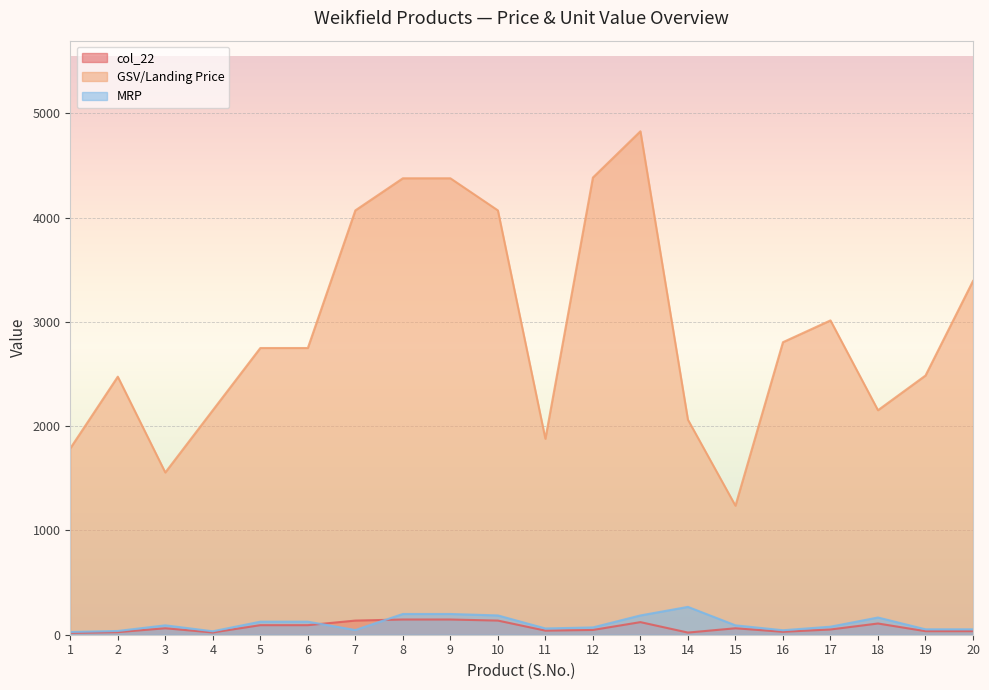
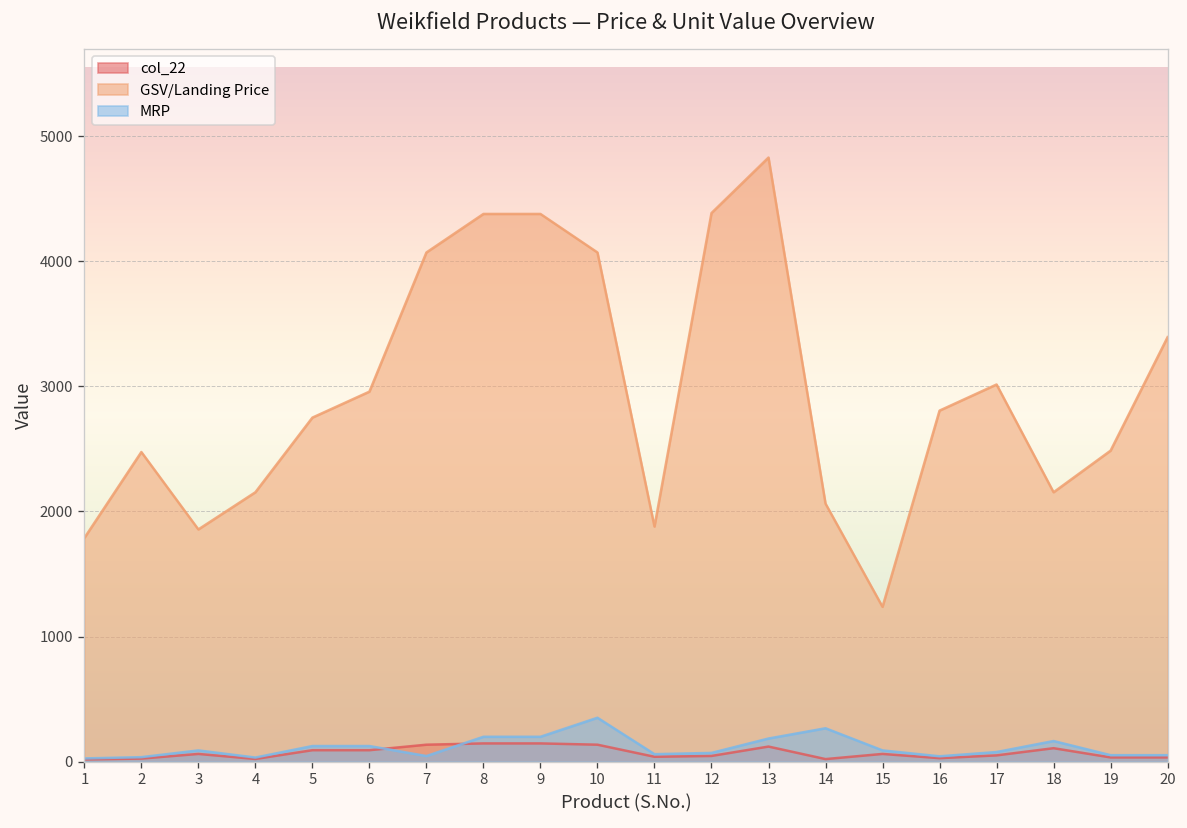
  {
    "col_22": {
      "3": 60,
      "5": 90,
      "6": 90,
      "7": 140,
      "8": 150,
      "9": 150,
      "10": 140,
      "12": 50,
      "13": 120,
      "14": 20,
      "15": 60,
      "17": 50,
      "18": 110
    },
    "GSV/Landing Price": {
      "1": 1790,
      "2": 2480,
-     "3": 1560,
+     "3": 1860,
      "4": 2150,
      "5": 2750,
-     "6": 2750,
+     "6": 2960,
      "7": 4070,
      "8": 4380,
      "9": 4380,
      "10": 4070,
      "11": 1880,
      "12": 4390,
      "13": 4830,
      "14": 2060,
      "15": 1240,
      "16": 2810,
      "17": 3010,
      "18": 2150,
      "19": 2490,
      "20": 3390
    },
    "MRP": {
      "3": 90,
      "5": 130,
      "6": 130,
      "7": 50,
      "8": 200,
      "9": 200,
-     "10": 190,
+     "10": 350,
      "12": 70,
      "13": 190,
      "14": 270,
      "15": 90,
      "17": 80,
      "18": 170
    }
  }
